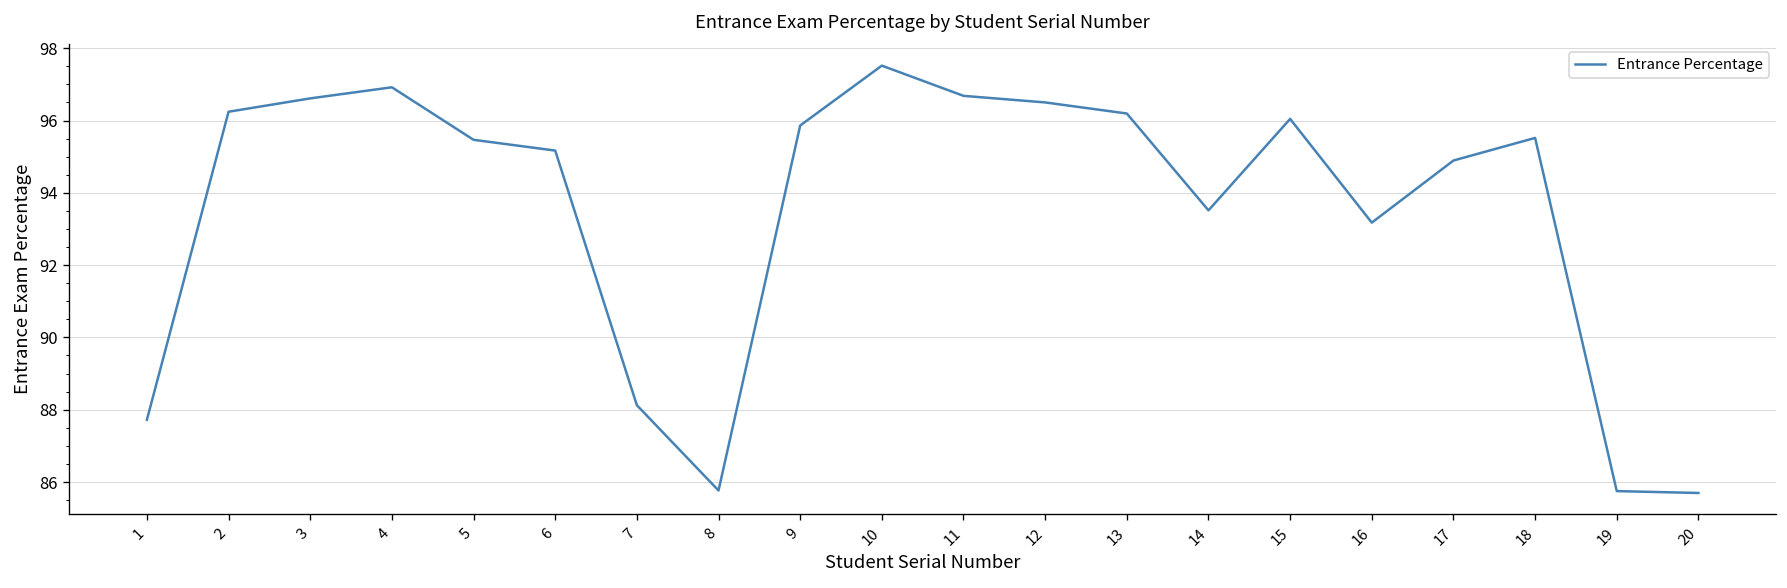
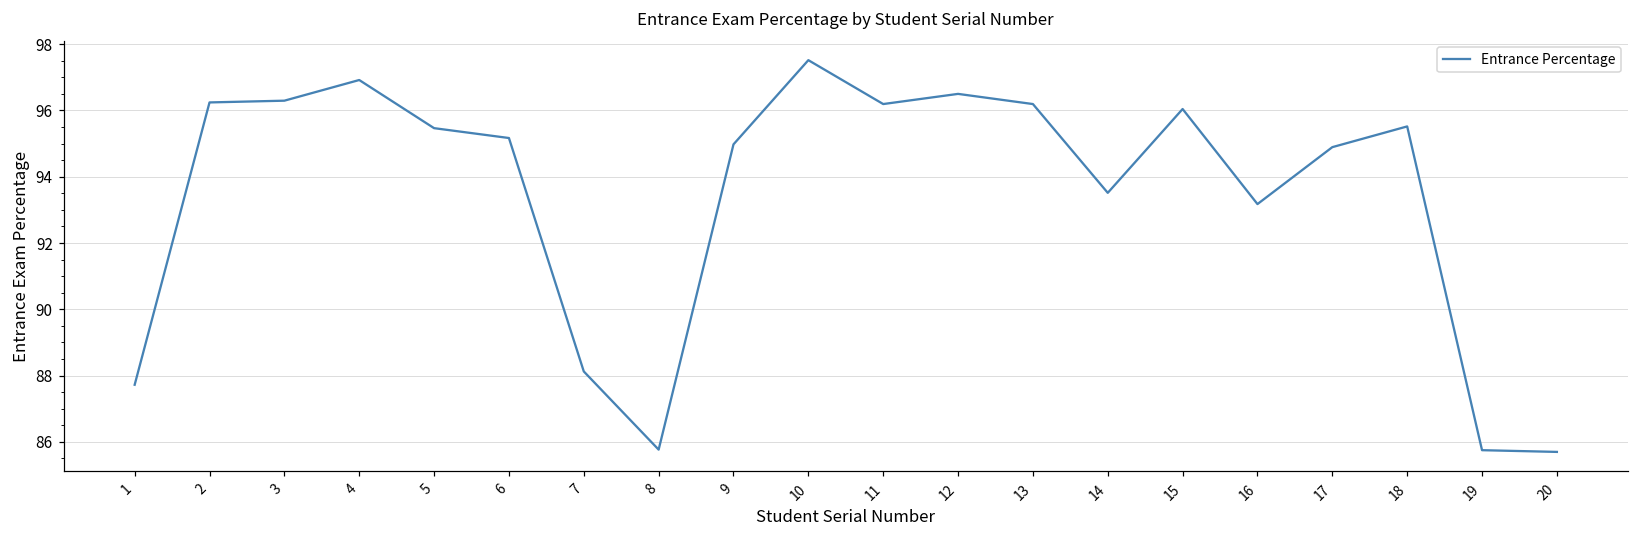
  {
    "1": 87.7,
    "2": 96.2,
-   "3": 96.6,
+   "3": 96.3,
    "4": 96.9,
    "5": 95.5,
    "6": 95.2,
    "7": 88.1,
    "8": 85.8,
-   "9": 95.9,
+   "9": 95.0,
    "10": 97.5,
-   "11": 96.7,
+   "11": 96.2,
    "12": 96.5,
    "13": 96.2,
    "14": 93.5,
    "15": 96.0,
    "16": 93.2,
    "17": 94.9,
    "18": 95.5,
    "19": 85.7,
    "20": 85.7
  }
